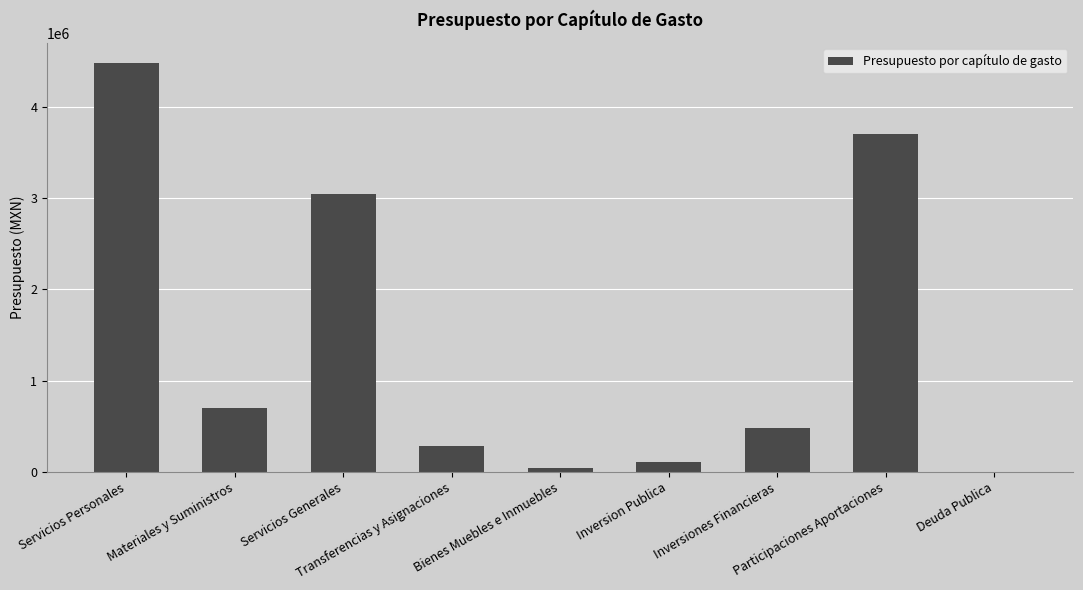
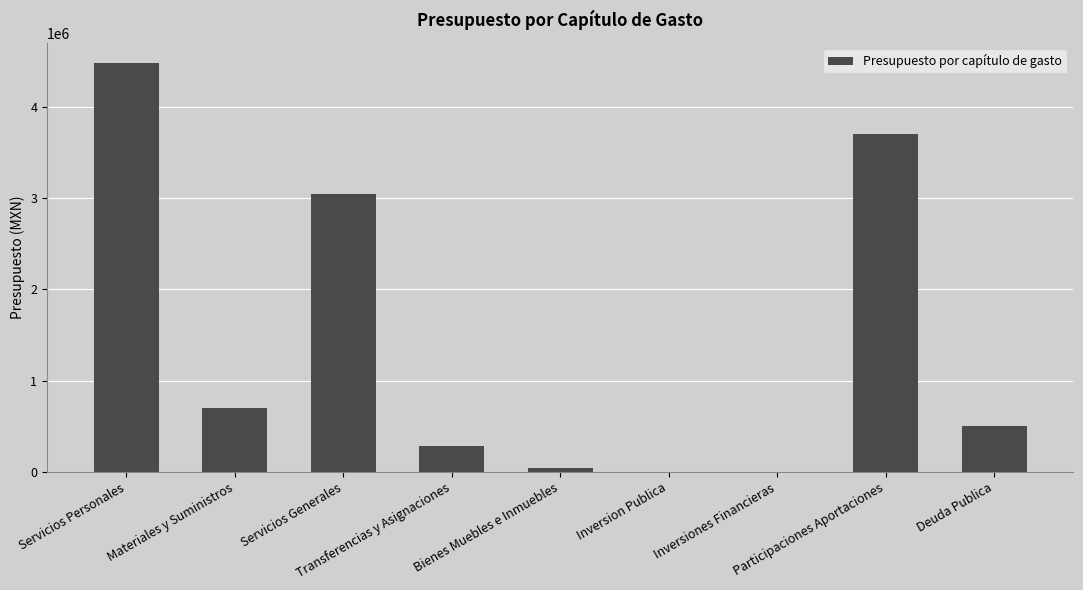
  {
    "Servicios Personales": 4500000,
    "Materiales y Suministros": 700000,
    "Servicios Generales": 3000000,
    "Transferencias y Asignaciones": 300000,
    "Bienes Muebles e Inmuebles": 0,
-   "Inversion Publica": 100000,
-   "Inversiones Financieras": 500000,
+   "Inversion Publica": 0,
+   "Inversiones Financieras": 0,
    "Participaciones Aportaciones": 3700000,
-   "Deuda Publica": 0
+   "Deuda Publica": 500000
  }
